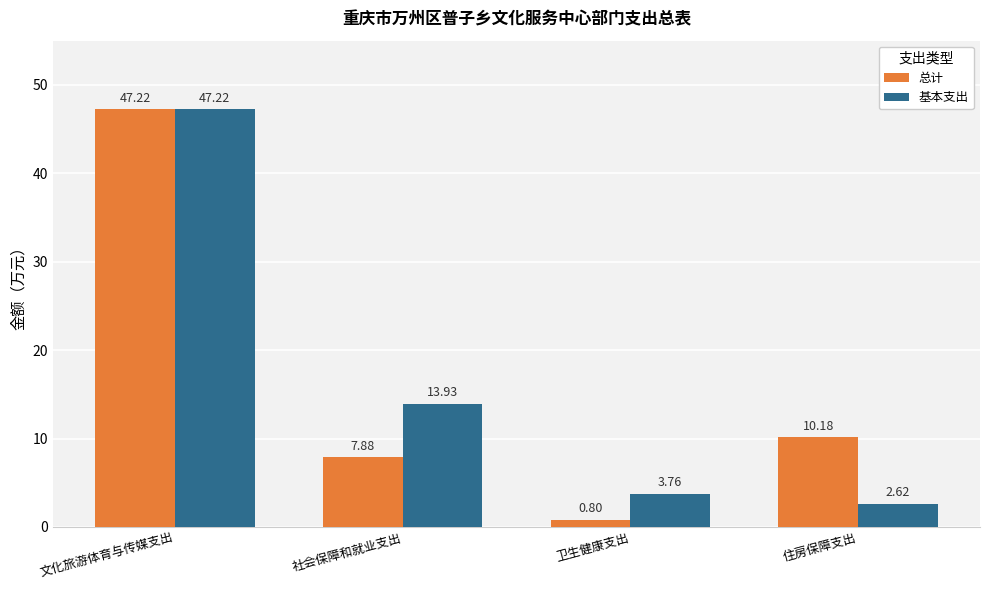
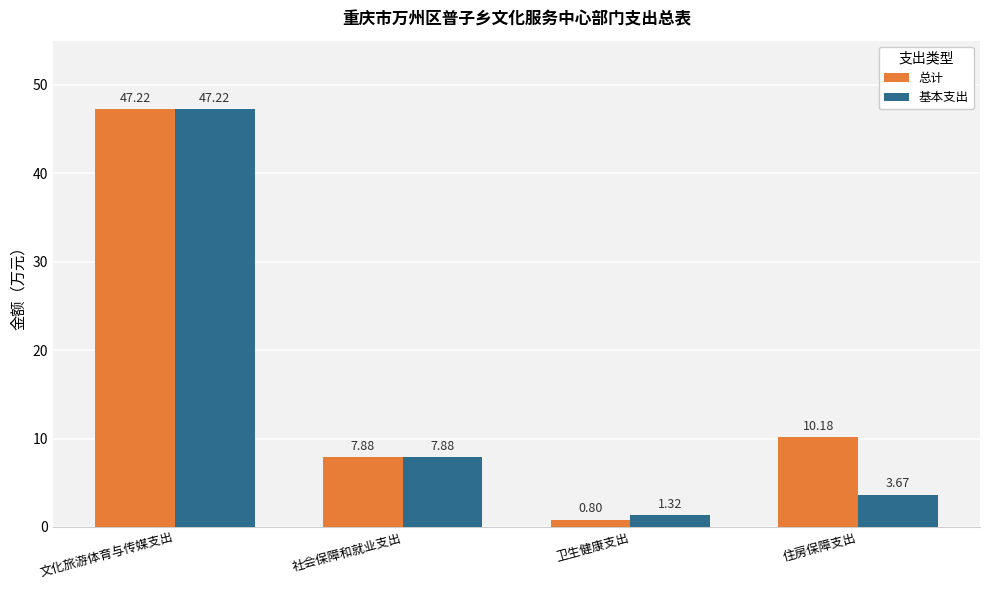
  {
    "总计": {
      "文化旅游体育与传媒支出": 47.22,
      "社会保障和就业支出": 7.88,
      "卫生健康支出": 0.80,
      "住房保障支出": 10.18
    },
    "基本支出": {
      "文化旅游体育与传媒支出": 47.22,
-     "社会保障和就业支出": 13.93,
-     "卫生健康支出": 3.76,
-     "住房保障支出": 2.62
+     "社会保障和就业支出": 7.88,
+     "卫生健康支出": 1.32,
+     "住房保障支出": 3.67
    }
  }
